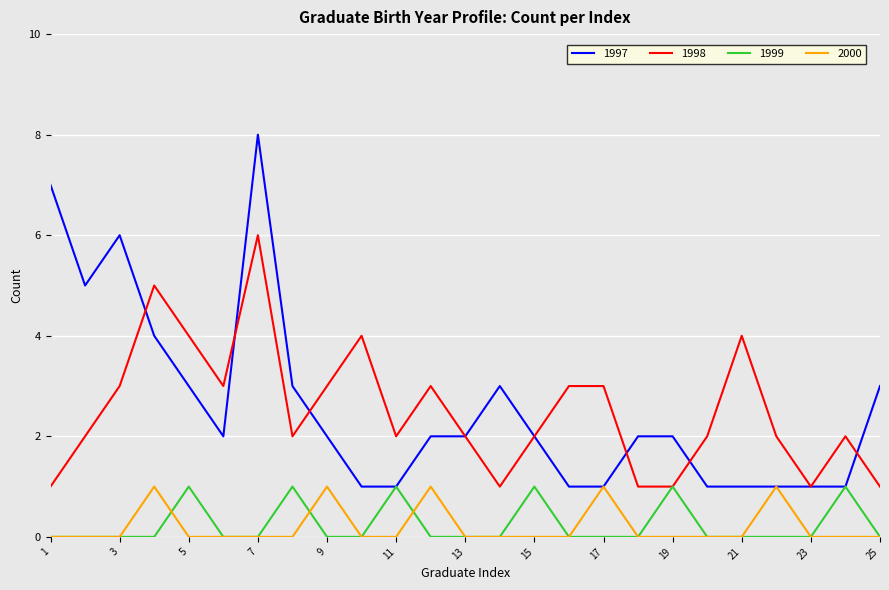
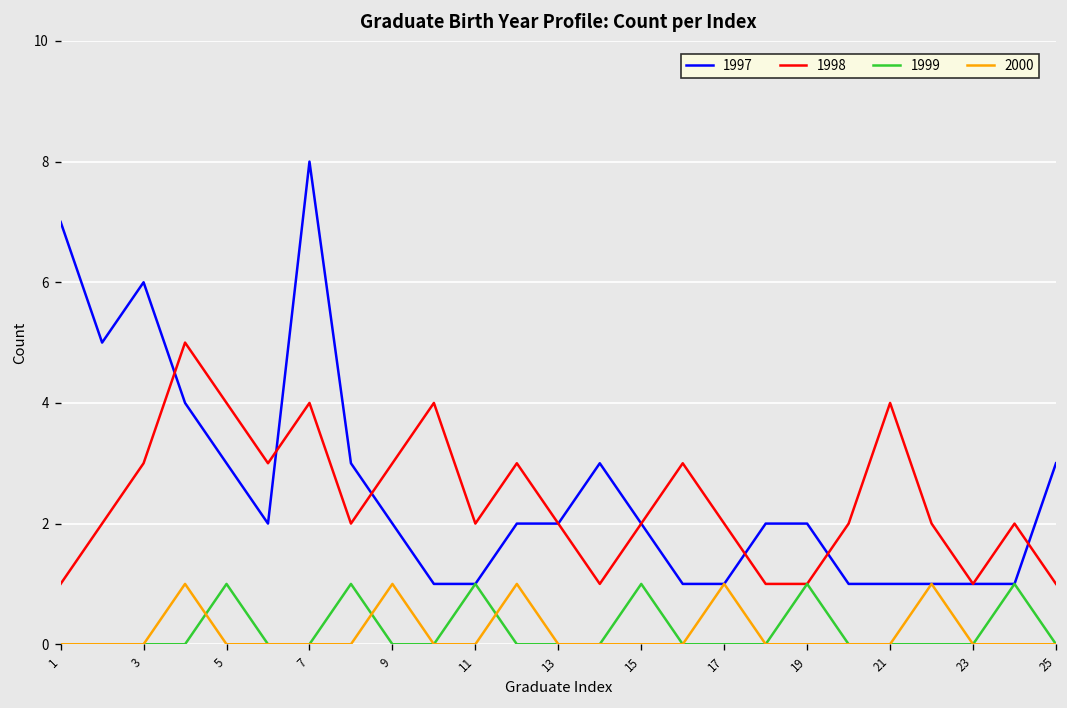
  {
    "1997": {
      "1": 7,
      "3": 6,
      "5": 3,
      "7": 8,
      "9": 2,
      "19": 2,
      "21": 1,
      "25": 3
    },
    "1998": {
      "1": 1,
      "3": 3,
      "5": 4,
-     "7": 6,
+     "7": 4,
      "9": 3,
      "11": 2,
-     "17": 3,
+     "17": 2,
      "21": 4,
      "25": 1
    },
    "1999": {
      "5": 1,
      "9": 0,
      "15": 1,
      "17": 0
    },
    "2000": {
      "5": 0,
      "9": 1,
      "11": 0,
      "15": 0,
      "19": 0
    }
  }
